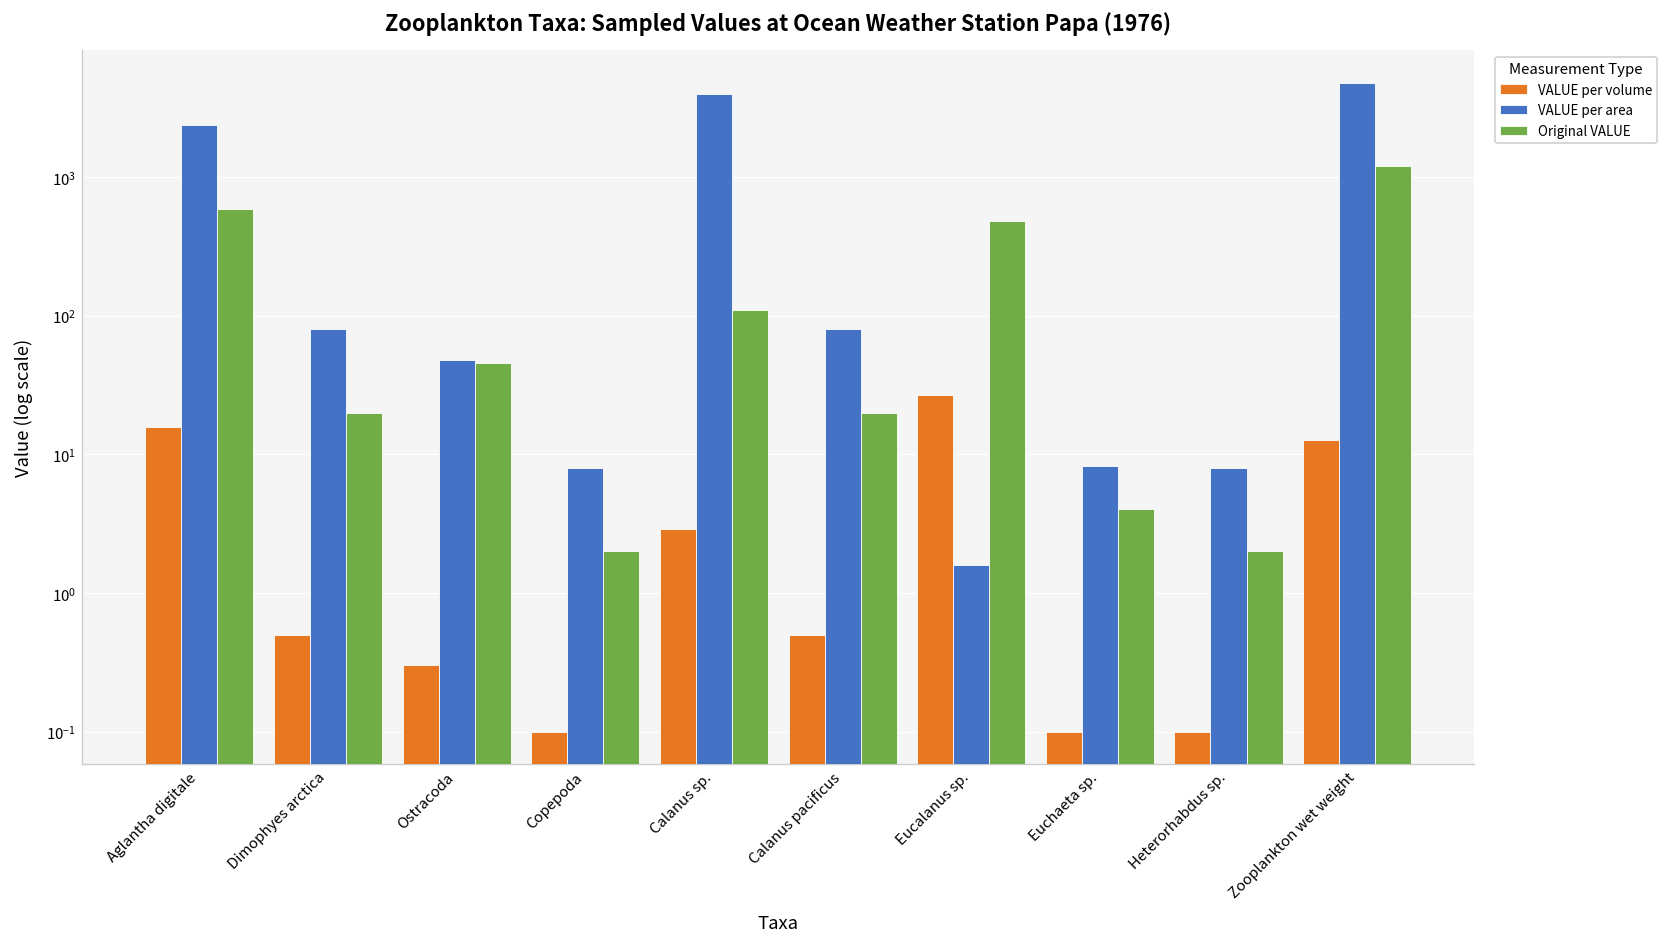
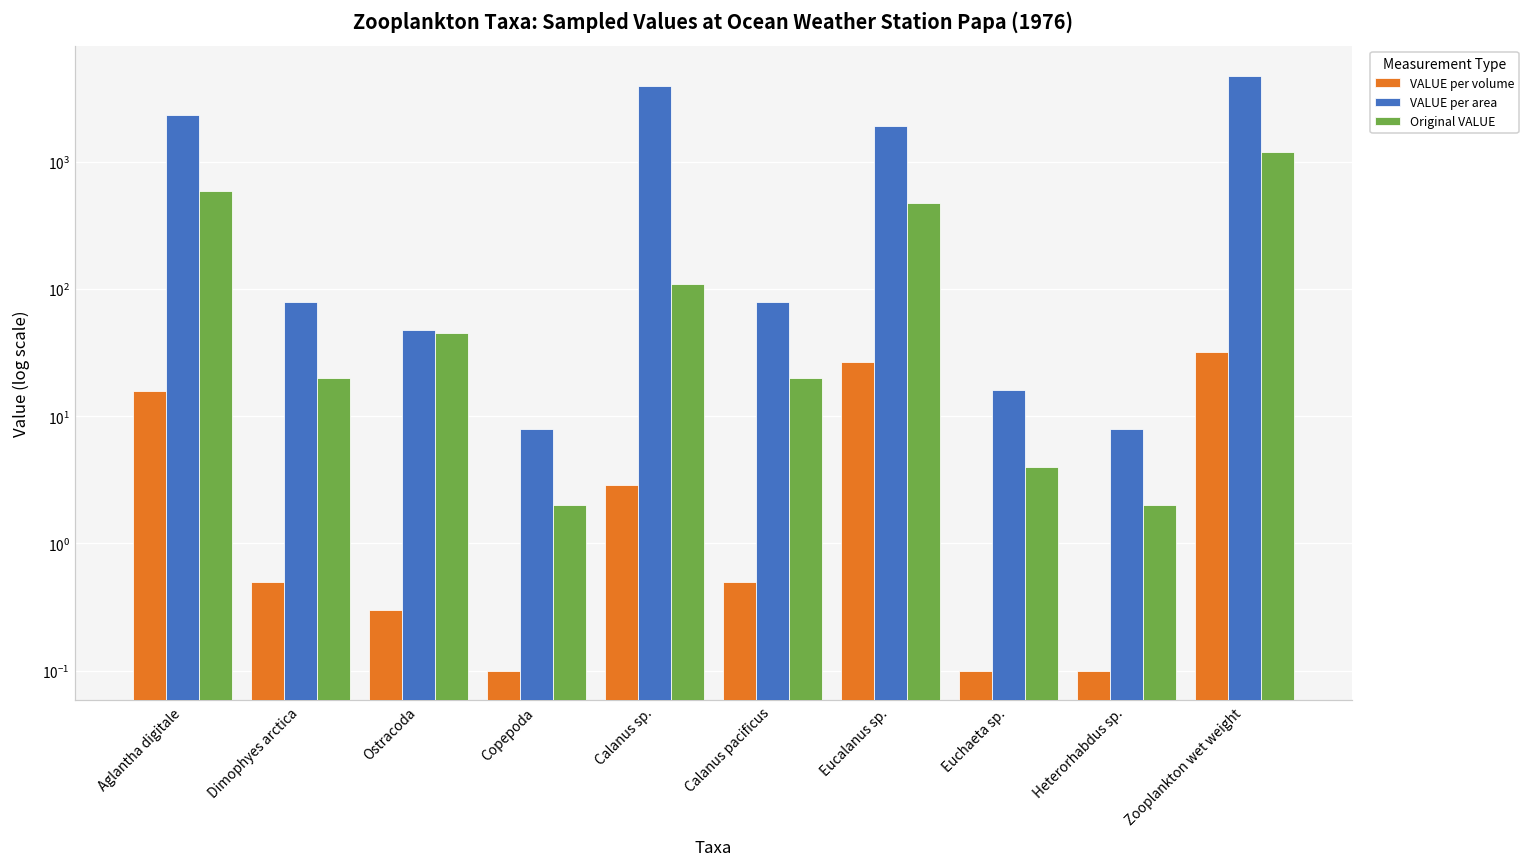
  {
    "VALUE per volume": {
      "Aglantha digitale": 16,
      "Dimophyes arctica": 0.50,
      "Ostracoda": 0.30,
      "Copepoda": 0.10,
      "Calanus sp.": 3,
      "Calanus pacificus": 0.50,
      "Eucalanus sp.": 27,
      "Euchaeta sp.": 0.10,
      "Heterorhabdus sp.": 0.10,
-     "Zooplankton wet weight": 13
+     "Zooplankton wet weight": 32
    },
    "VALUE per area": {
      "Aglantha digitale": 2400,
      "Dimophyes arctica": 80,
      "Ostracoda": 48,
      "Copepoda": 8,
      "Calanus sp.": 4000,
      "Calanus pacificus": 80,
-     "Eucalanus sp.": 1.6,
-     "Euchaeta sp.": 8,
+     "Eucalanus sp.": 1900,
+     "Euchaeta sp.": 16,
      "Heterorhabdus sp.": 8,
      "Zooplankton wet weight": 4800
    },
    "Original VALUE": {
      "Aglantha digitale": 600,
      "Dimophyes arctica": 20,
      "Ostracoda": 45,
      "Copepoda": 2.0,
      "Calanus sp.": 110,
      "Calanus pacificus": 20,
      "Eucalanus sp.": 480,
      "Euchaeta sp.": 4.0,
      "Heterorhabdus sp.": 2.0,
      "Zooplankton wet weight": 1200
    }
  }
